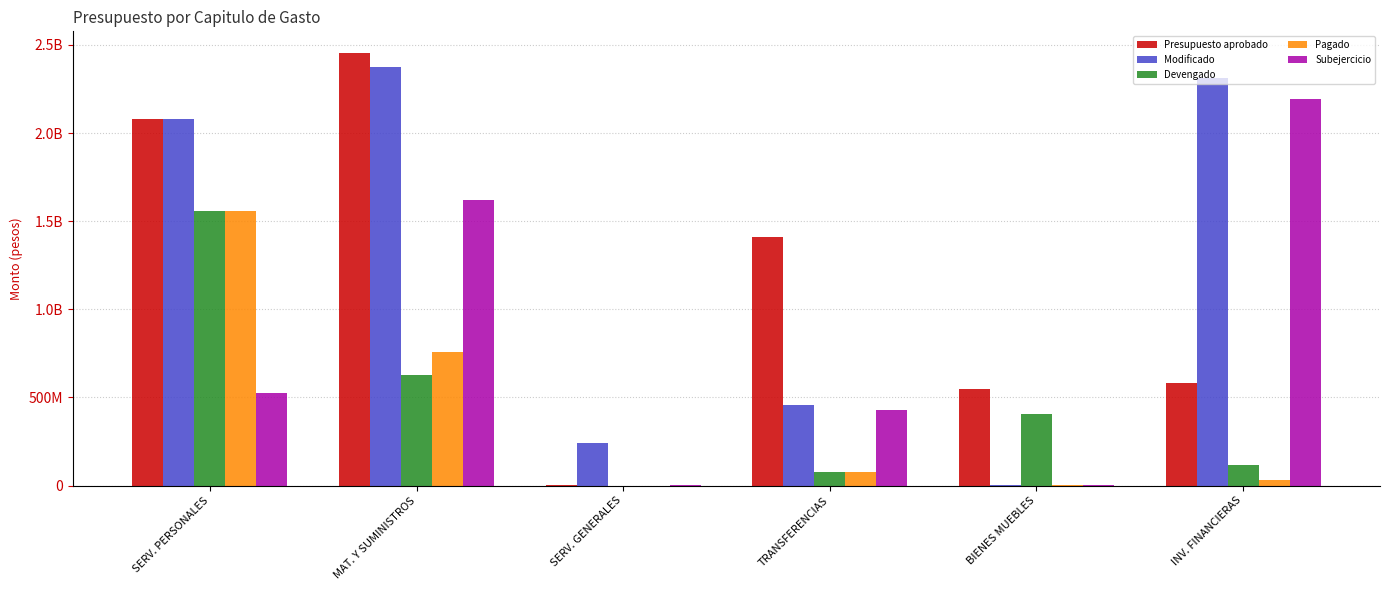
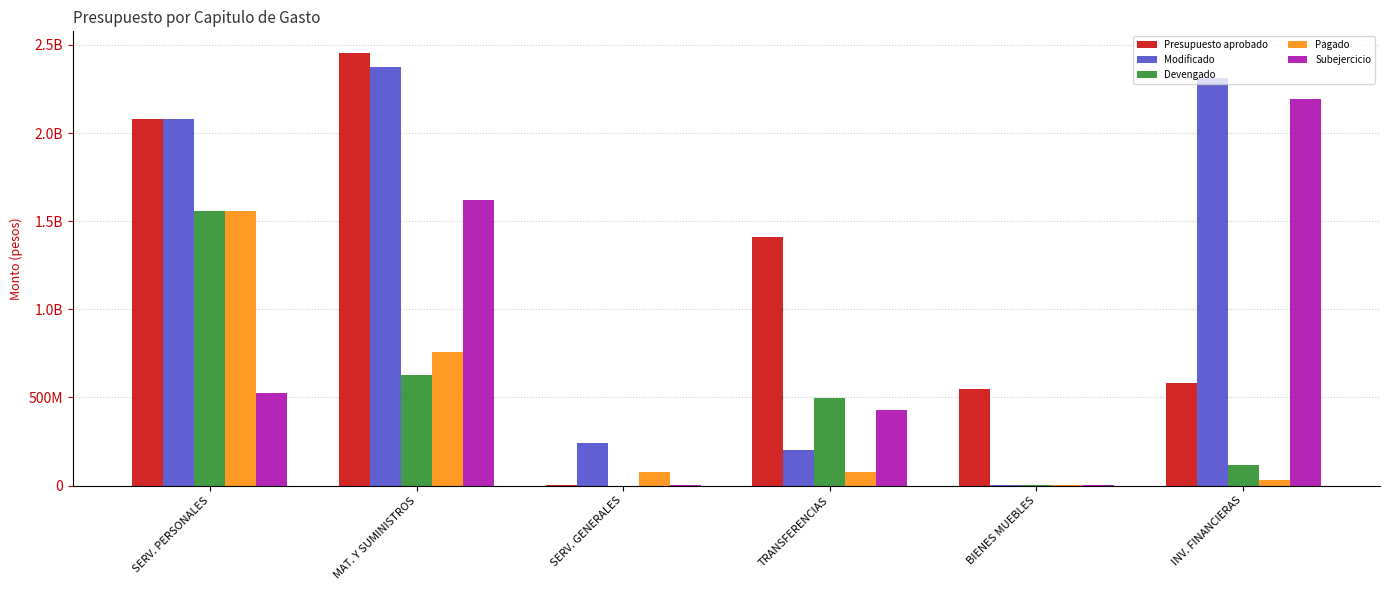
  {
    "Presupuesto aprobado": {
      "SERV. PERSONALES": 2080000000,
      "MAT. Y SUMINISTROS": 2450000000,
      "TRANSFERENCIAS": 1410000000,
      "BIENES MUEBLES": 550000000,
      "INV. FINANCIERAS": 580000000
    },
    "Modificado": {
      "SERV. PERSONALES": 2080000000,
      "MAT. Y SUMINISTROS": 2380000000,
      "SERV. GENERALES": 240000000,
-     "TRANSFERENCIAS": 460000000
+     "TRANSFERENCIAS": 200000000
    },
    "Devengado": {
      "SERV. PERSONALES": 1560000000,
      "MAT. Y SUMINISTROS": 630000000,
      "SERV. GENERALES": 0,
-     "TRANSFERENCIAS": 70000000,
-     "BIENES MUEBLES": 410000000,
+     "TRANSFERENCIAS": 500000000,
+     "BIENES MUEBLES": 0,
      "INV. FINANCIERAS": 120000000
    },
    "Pagado": {
      "SERV. PERSONALES": 1560000000,
      "MAT. Y SUMINISTROS": 760000000,
-     "SERV. GENERALES": 0,
+     "SERV. GENERALES": 80000000,
      "TRANSFERENCIAS": 70000000,
      "INV. FINANCIERAS": 30000000
    },
    "Subejercicio": {
      "SERV. PERSONALES": 530000000,
      "MAT. Y SUMINISTROS": 1620000000,
      "TRANSFERENCIAS": 430000000,
      "INV. FINANCIERAS": 2190000000
    }
  }
